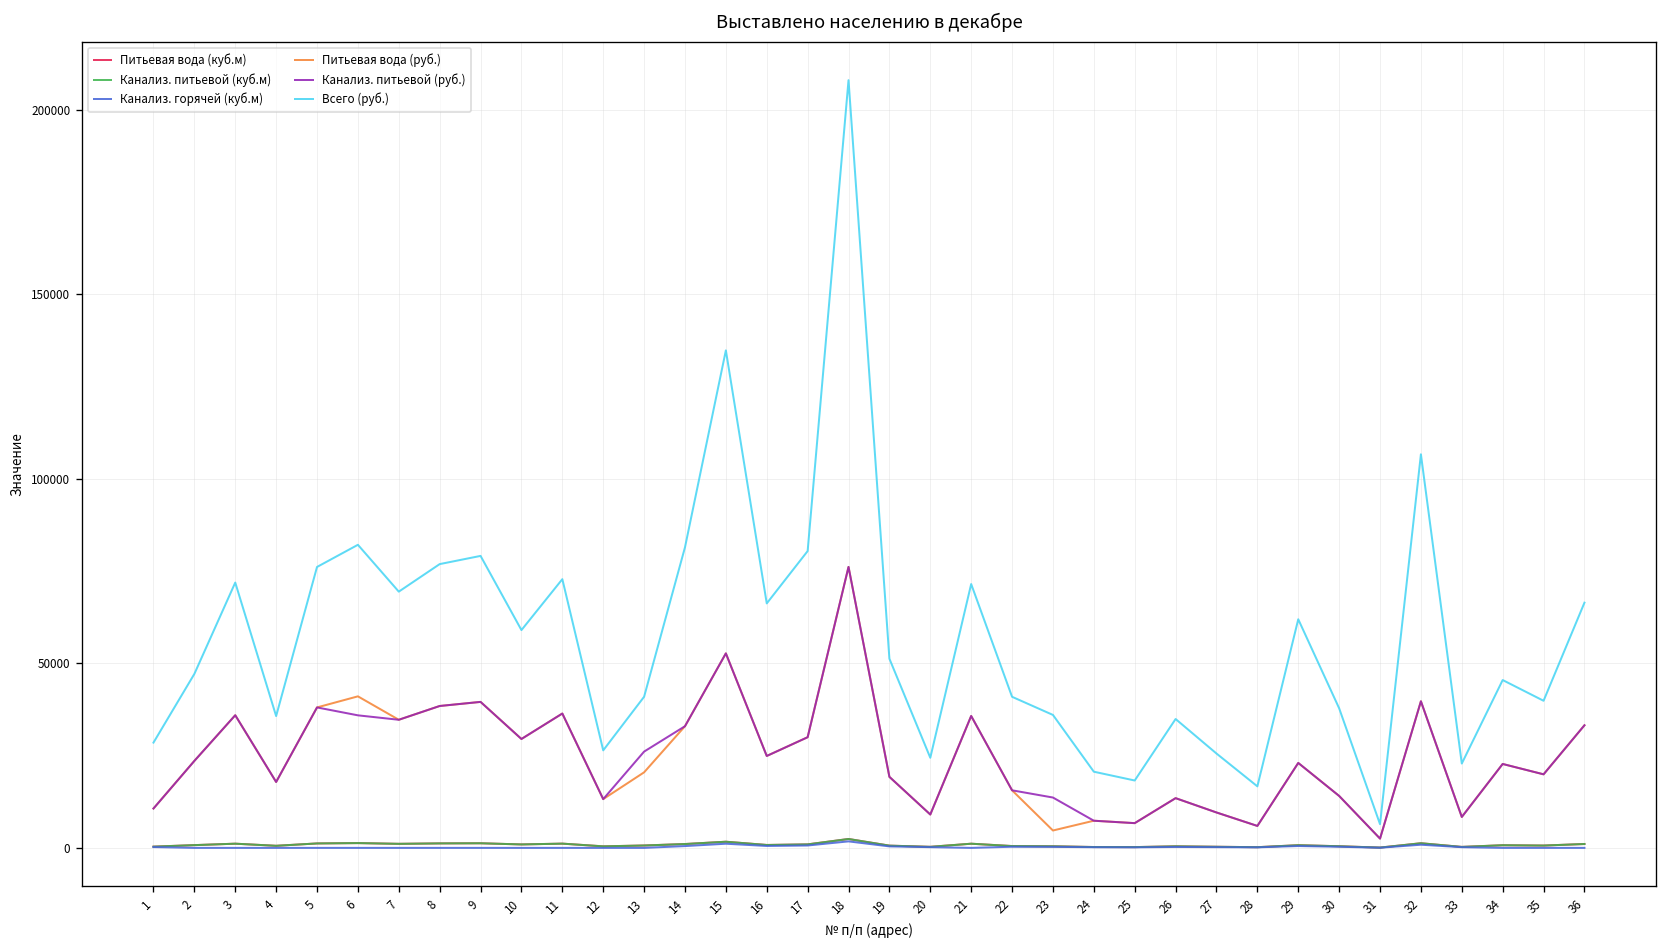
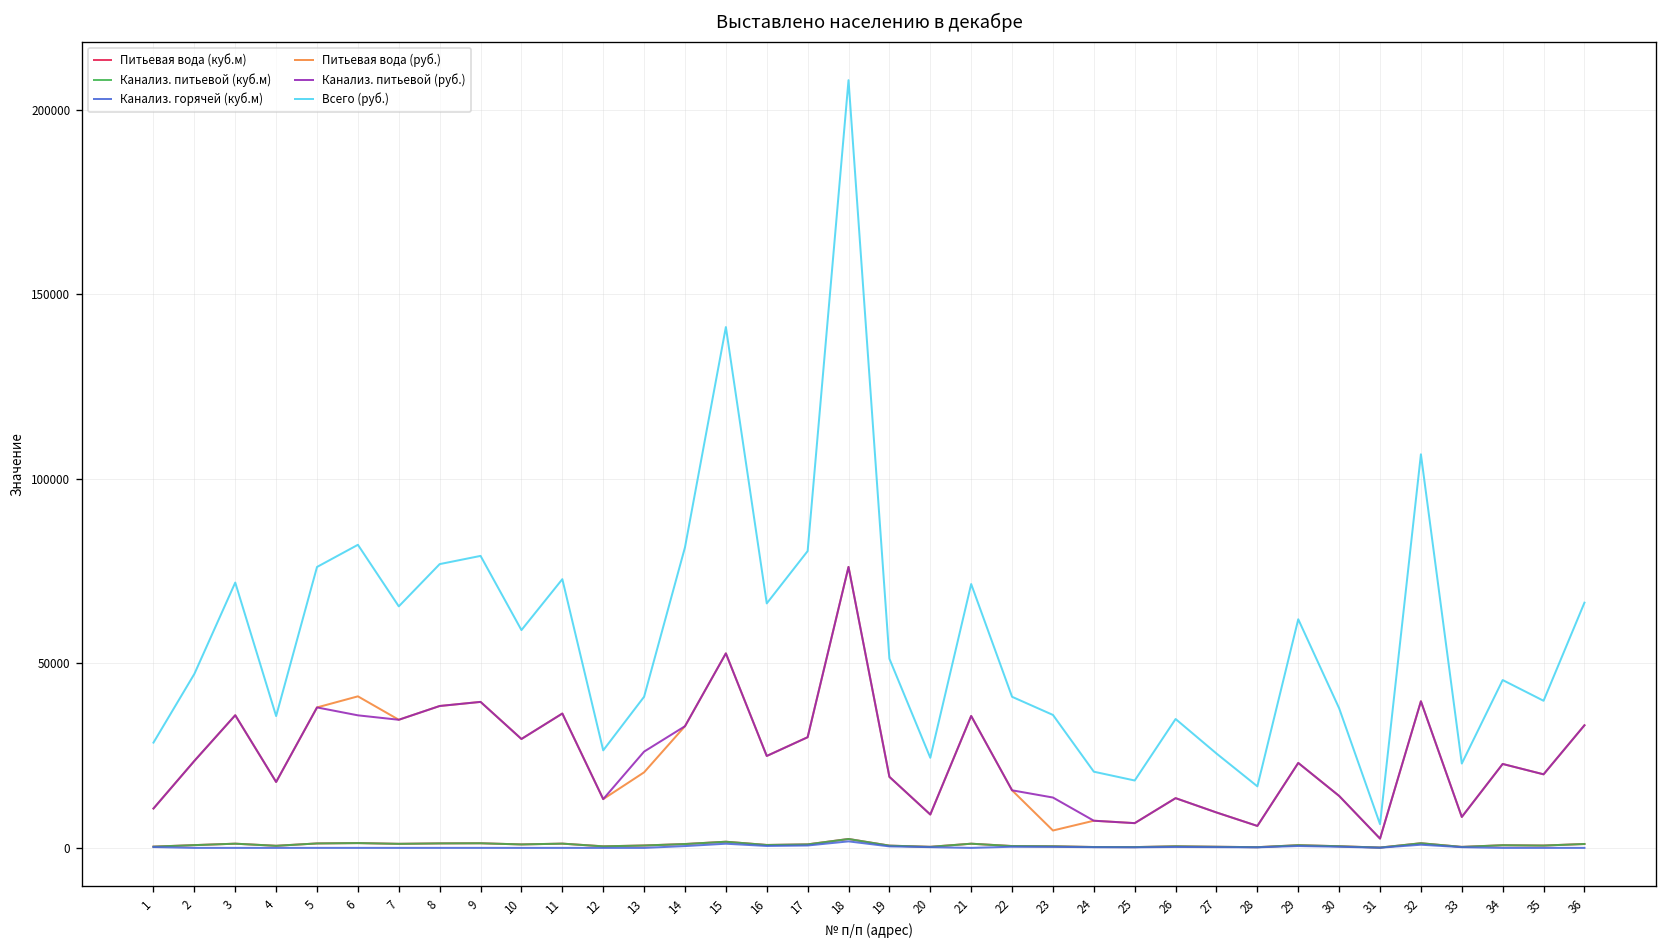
  {
    "Канализ. питьевой (куб.м)": {
      "3": 1000,
      "5": 1000,
      "6": 1000,
      "7": 1000,
      "8": 1000,
      "9": 1000,
      "10": 1000,
      "11": 1000,
      "21": 1000,
      "36": 1000
    },
    "Канализ. горячей (куб.м)": {
      "3": 0,
      "5": 0,
      "6": 0,
      "7": 0,
      "8": 0,
      "9": 0,
      "10": 0,
      "11": 0,
      "21": 0,
      "36": 0
    },
    "Питьевая вода (руб.)": {
      "6": 41000,
      "13": 20000,
      "23": 5000
    },
    "Канализ. питьевой (руб.)": {
      "6": 36000,
      "13": 26000,
      "23": 14000
    },
    "Всего (руб.)": {
      "1": 29000,
      "2": 47000,
      "3": 72000,
      "4": 36000,
      "5": 76000,
      "6": 82000,
-     "7": 69000,
+     "7": 65000,
      "8": 77000,
      "9": 79000,
      "10": 59000,
      "11": 73000,
      "12": 26000,
      "13": 41000,
      "14": 81000,
-     "15": 135000,
+     "15": 141000,
      "16": 66000,
      "17": 80000,
      "18": 208000,
      "19": 51000,
      "20": 24000,
      "21": 71000,
      "22": 41000,
      "23": 36000,
      "24": 21000,
      "25": 18000,
      "26": 35000,
      "27": 26000,
      "28": 17000,
      "29": 62000,
      "30": 38000,
      "31": 6000,
      "32": 107000,
      "33": 23000,
      "34": 45000,
      "35": 40000,
      "36": 66000
    }
  }
